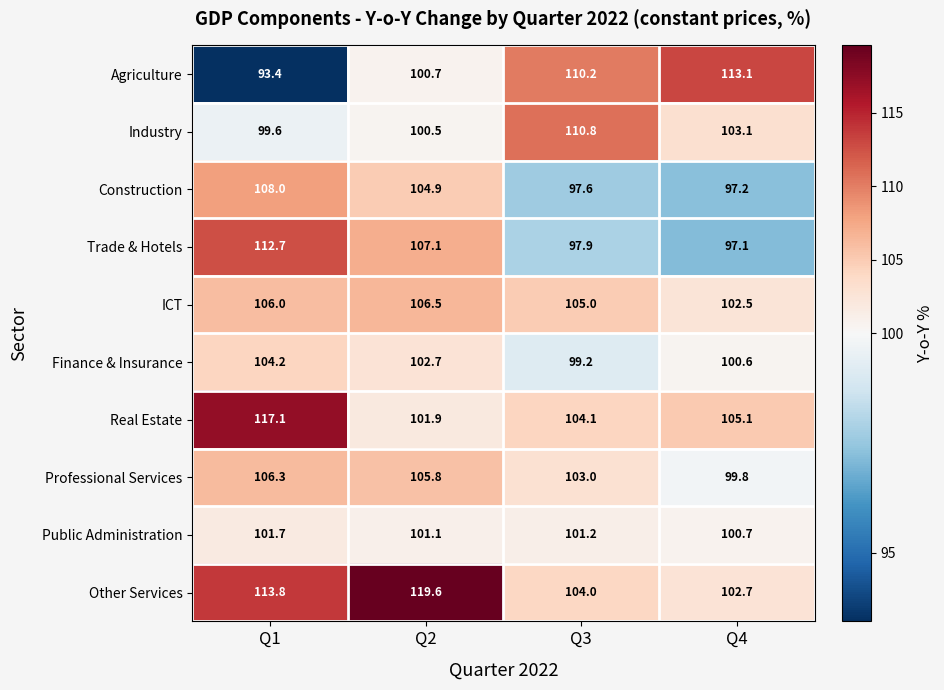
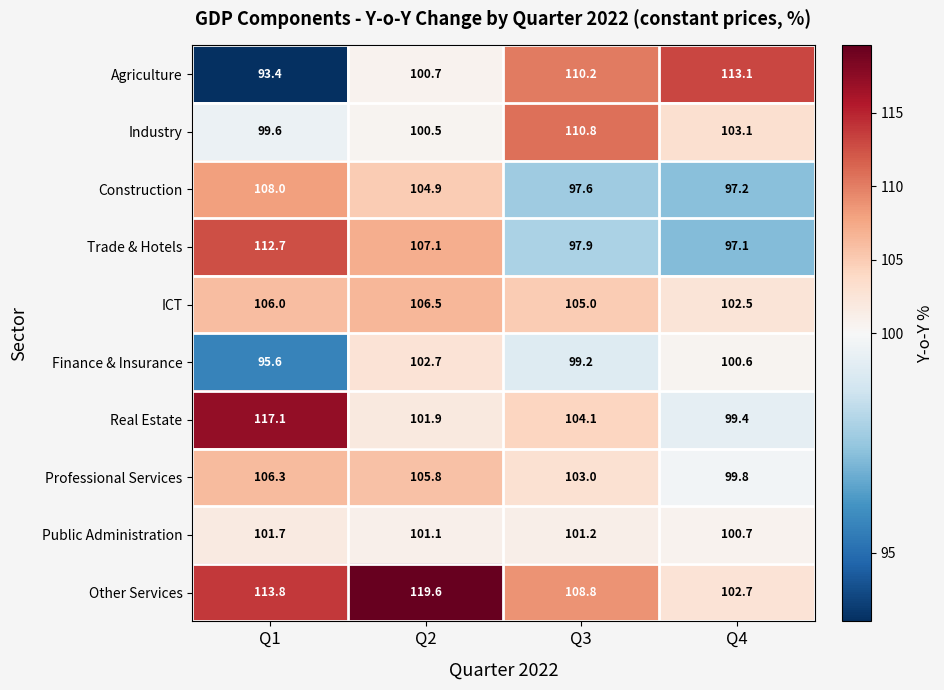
  {
    "Agriculture": {
      "Q1": 93.4,
      "Q2": 100.7,
      "Q3": 110.2,
      "Q4": 113.1
    },
    "Industry": {
      "Q1": 99.6,
      "Q2": 100.5,
      "Q3": 110.8,
      "Q4": 103.1
    },
    "Construction": {
      "Q1": 108.0,
      "Q2": 104.9,
      "Q3": 97.6,
      "Q4": 97.2
    },
    "Trade & Hotels": {
      "Q1": 112.7,
      "Q2": 107.1,
      "Q3": 97.9,
      "Q4": 97.1
    },
    "ICT": {
      "Q1": 106.0,
      "Q2": 106.5,
      "Q3": 105.0,
      "Q4": 102.5
    },
    "Finance & Insurance": {
-     "Q1": 104.2,
+     "Q1": 95.6,
      "Q2": 102.7,
      "Q3": 99.2,
      "Q4": 100.6
    },
    "Real Estate": {
      "Q1": 117.1,
      "Q2": 101.9,
      "Q3": 104.1,
-     "Q4": 105.1
+     "Q4": 99.4
    },
    "Professional Services": {
      "Q1": 106.3,
      "Q2": 105.8,
      "Q3": 103.0,
      "Q4": 99.8
    },
    "Public Administration": {
      "Q1": 101.7,
      "Q2": 101.1,
      "Q3": 101.2,
      "Q4": 100.7
    },
    "Other Services": {
      "Q1": 113.8,
      "Q2": 119.6,
-     "Q3": 104.0,
+     "Q3": 108.8,
      "Q4": 102.7
    }
  }
